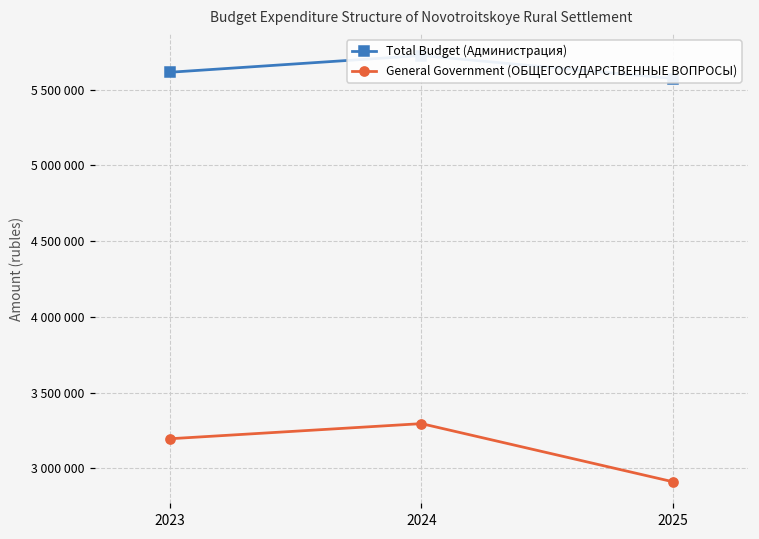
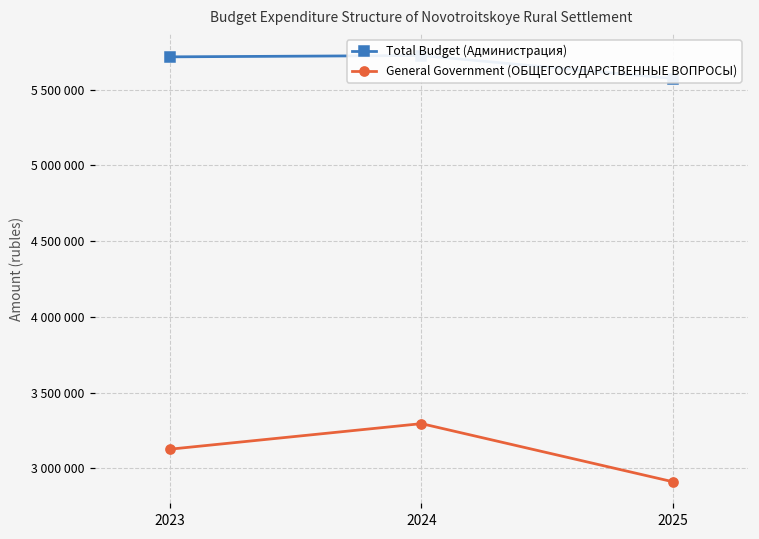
  {
    "Total Budget (Администрация)": {
-     "2023": 5620000
+     "2023": 5720000
    },
    "General Government (ОБЩЕГОСУДАРСТВЕННЫЕ ВОПРОСЫ)": {
-     "2023": 3200000,
+     "2023": 3130000,
      "2024": 3300000,
      "2025": 2910000
    }
  }
